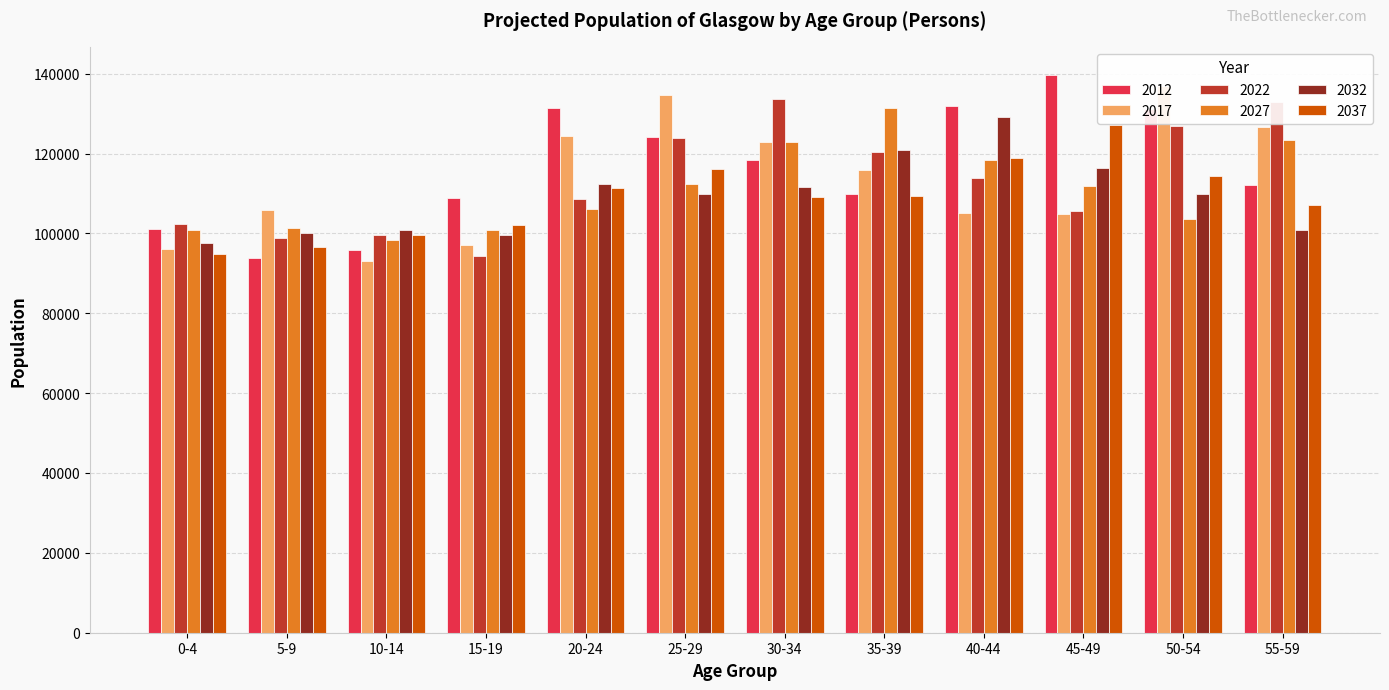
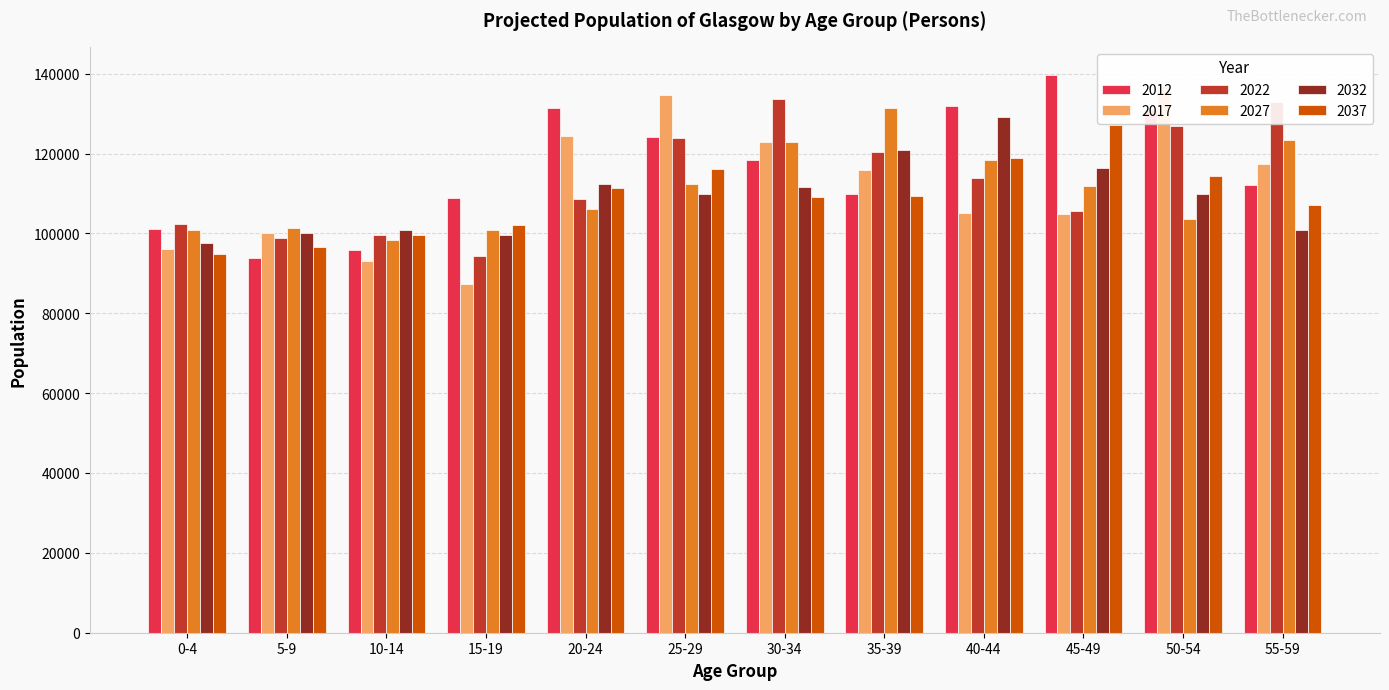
  {
    "2017": {
      "0-4": 96000,
-     "5-9": 106000,
+     "5-9": 100000,
      "10-14": 93000,
-     "15-19": 97000,
+     "15-19": 87000,
      "20-24": 124000,
      "25-29": 135000,
      "30-34": 123000,
      "35-39": 116000,
      "40-44": 105000,
      "45-49": 105000,
-     "55-59": 127000
+     "55-59": 117000
    }
  }
